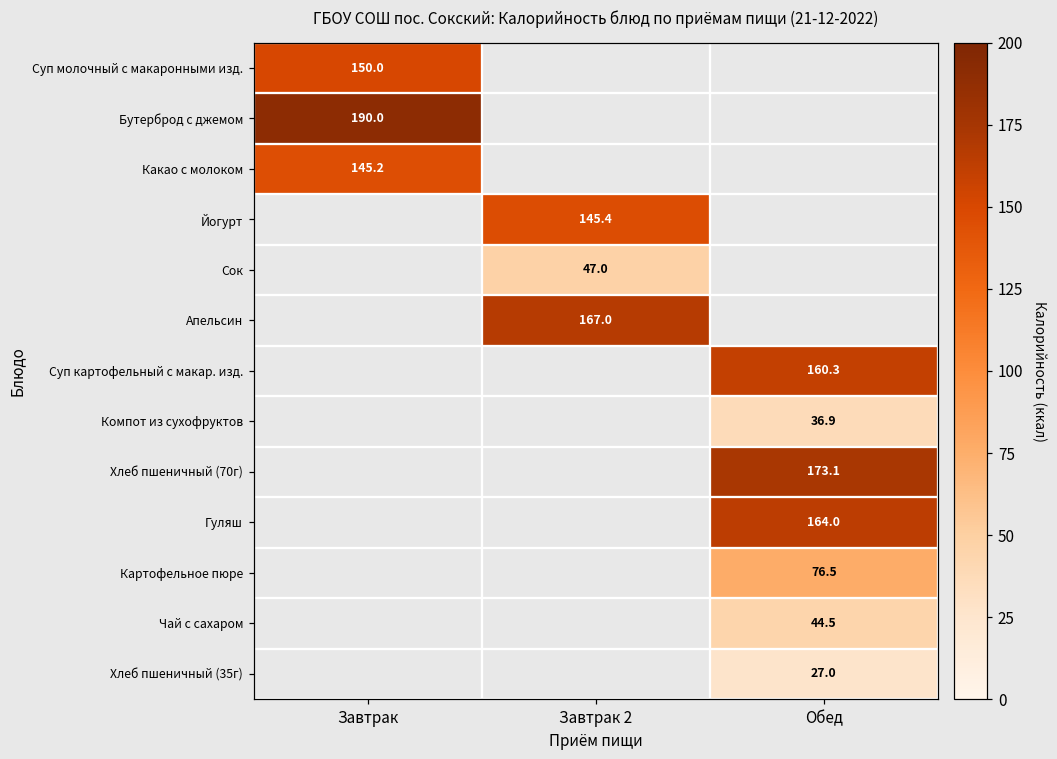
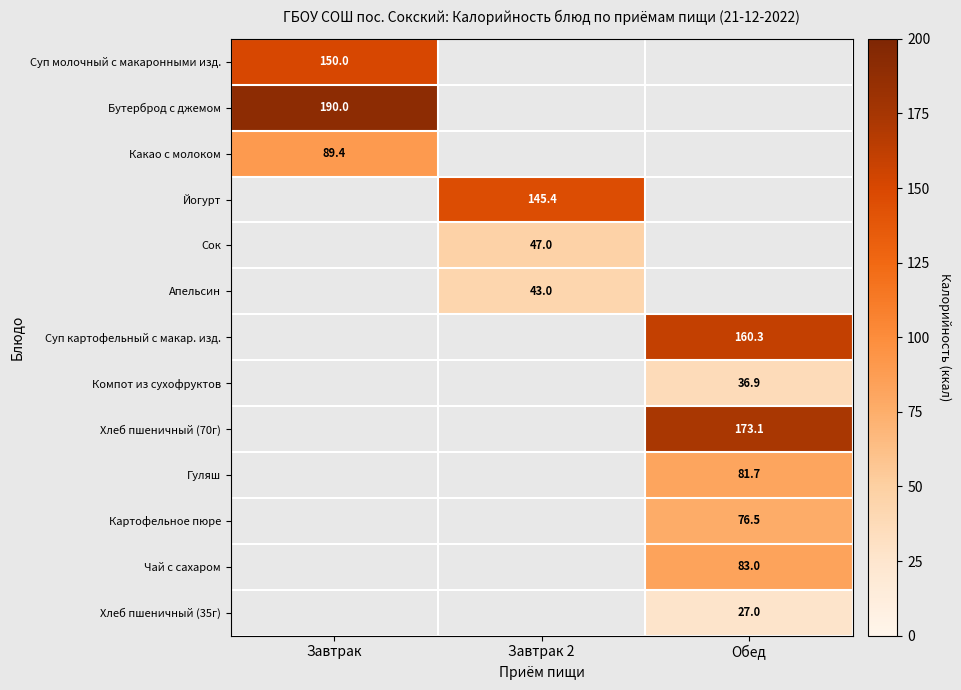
  {
    "Суп молочный с макаронными изд.": {
      "Завтрак": 150.0
    },
    "Бутерброд с джемом": {
      "Завтрак": 190.0
    },
    "Какао с молоком": {
-     "Завтрак": 145.2
+     "Завтрак": 89.4
    },
    "Йогурт": {
      "Завтрак 2": 145.4
    },
    "Сок": {
      "Завтрак 2": 47.0
    },
    "Апельсин": {
-     "Завтрак 2": 167.0
+     "Завтрак 2": 43.0
    },
    "Суп картофельный с макар. изд.": {
      "Обед": 160.3
    },
    "Компот из сухофруктов": {
      "Обед": 36.9
    },
    "Хлеб пшеничный (70г)": {
      "Обед": 173.1
    },
    "Гуляш": {
-     "Обед": 164.0
+     "Обед": 81.7
    },
    "Картофельное пюре": {
      "Обед": 76.5
    },
    "Чай с сахаром": {
-     "Обед": 44.5
+     "Обед": 83.0
    },
    "Хлеб пшеничный (35г)": {
      "Обед": 27.0
    }
  }
